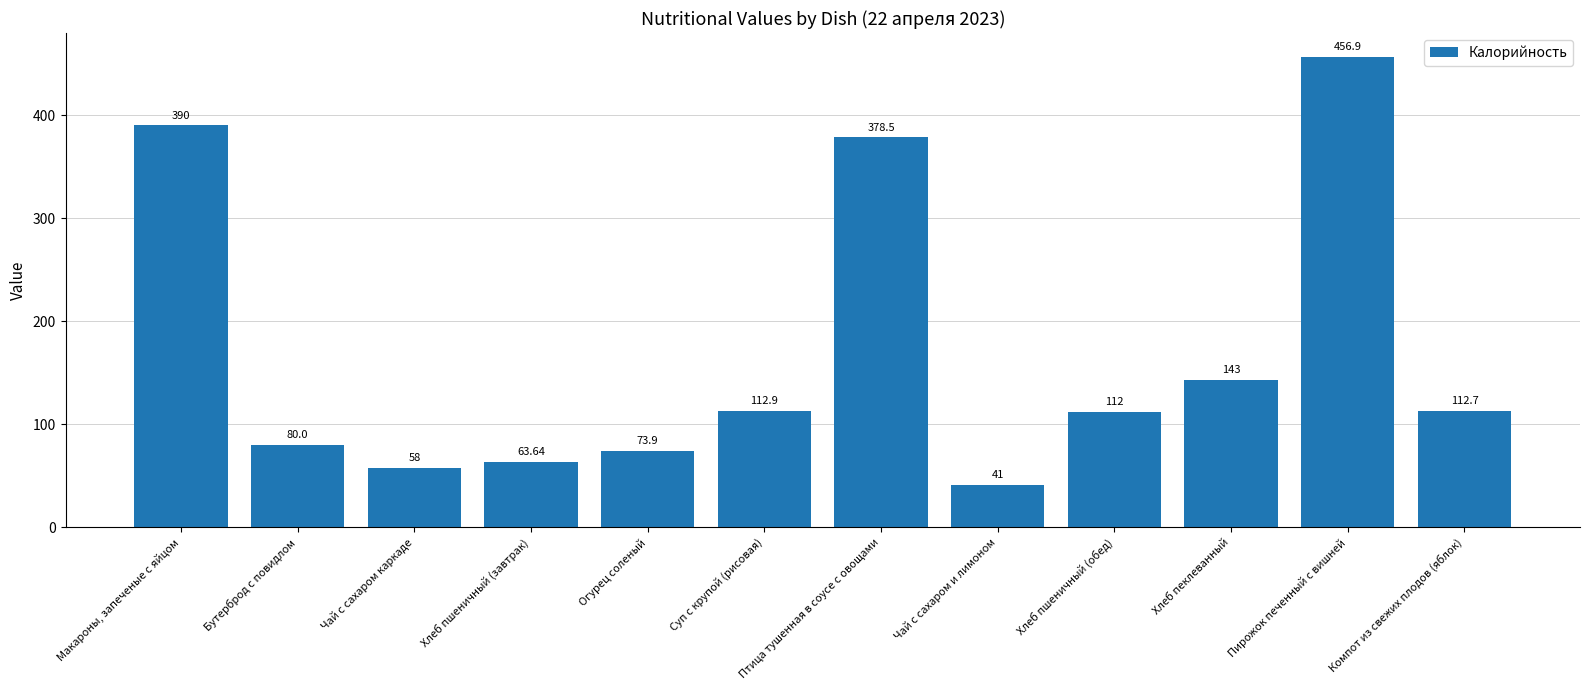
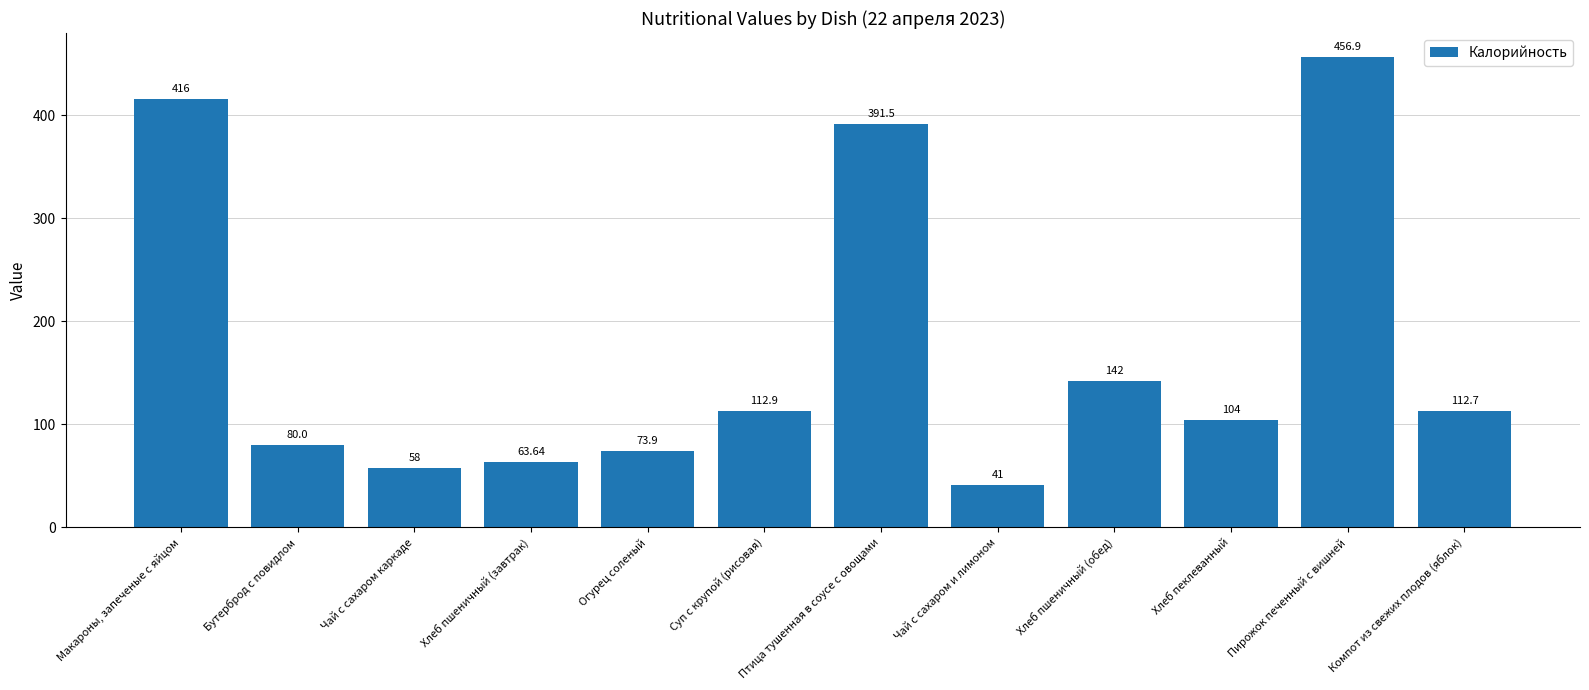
  {
-   "Макароны, запеченые с яйцом": 390,
+   "Макароны, запеченые с яйцом": 416,
    "Бутерброд с повидлом": 80.0,
    "Чай с сахаром каркаде": 58,
    "Хлеб пшеничный (завтрак)": 63.64,
    "Огурец соленый": 73.9,
    "Суп с крупой (рисовая)": 112.9,
-   "Птица тушенная в соусе с овощами": 378.5,
+   "Птица тушенная в соусе с овощами": 391.5,
    "Чай с сахаром и лимоном": 41,
-   "Хлеб пшеничный (обед)": 112,
-   "Хлеб пеклеванный": 143,
+   "Хлеб пшеничный (обед)": 142,
+   "Хлеб пеклеванный": 104,
    "Пирожок печенный с вишней": 456.9,
    "Компот из свежих плодов (яблок)": 112.7
  }
